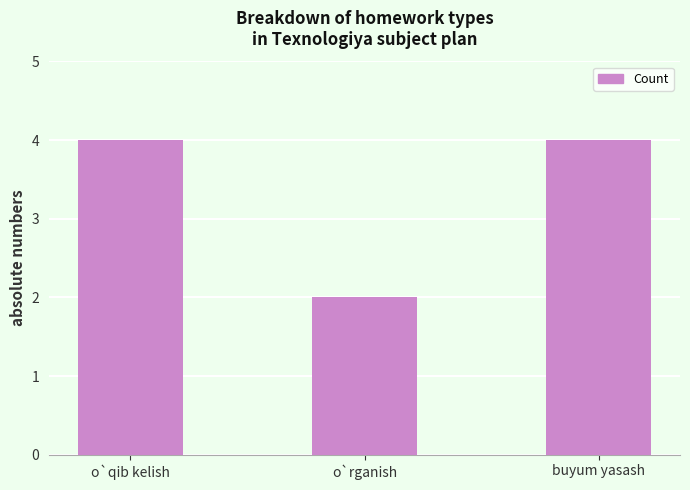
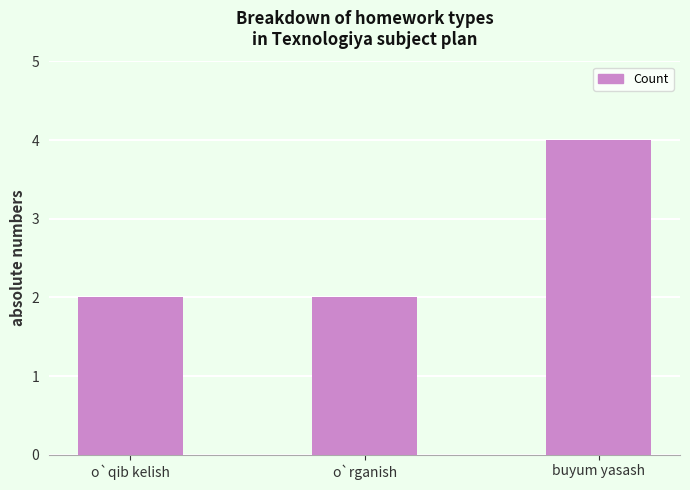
  {
-   "o`qib kelish": 4,
+   "o`qib kelish": 2,
    "o`rganish": 2,
    "buyum yasash": 4
  }
